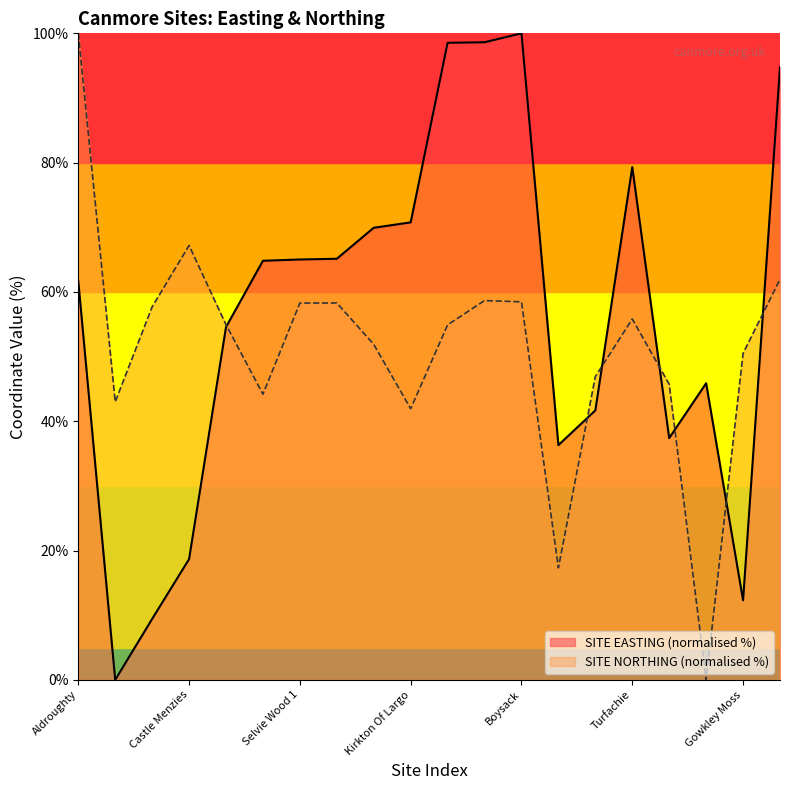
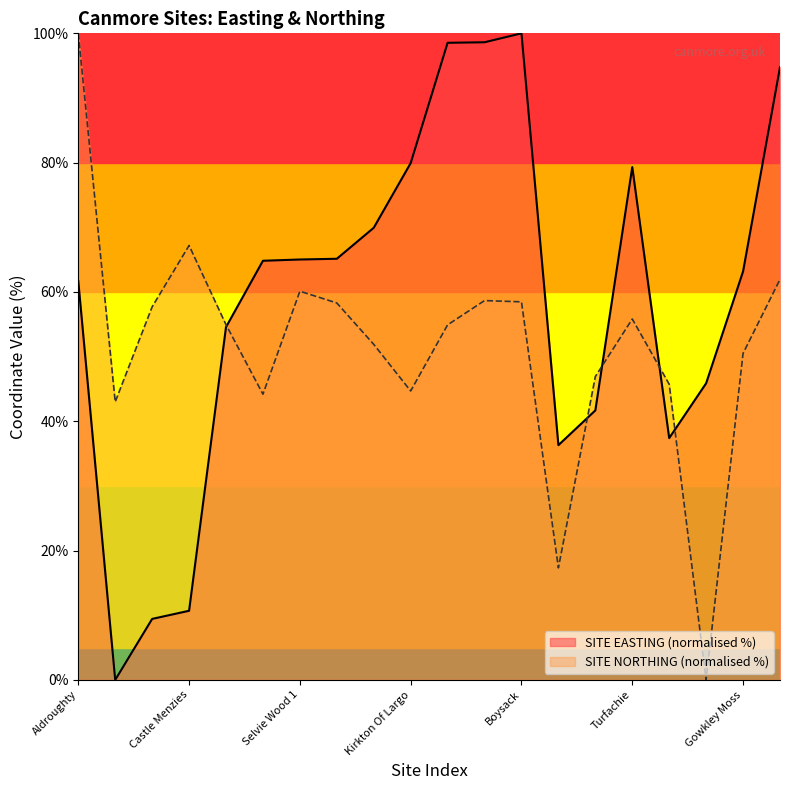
  {
    "SITE EASTING (normalised %)": {
      "Aldroughty": "62%",
-     "Castle Menzies": "19%",
+     "Castle Menzies": "11%",
      "Selvie Wood 1": "65%",
-     "Kirkton Of Largo": "71%",
+     "Kirkton Of Largo": "80%",
      "Boysack": "100%",
      "Turfachie": "79%",
-     "Gowkley Moss": "12%"
+     "Gowkley Moss": "63%"
    },
    "SITE NORTHING (normalised %)": {
      "Aldroughty": "100%",
      "Castle Menzies": "67%",
-     "Selvie Wood 1": "58%",
-     "Kirkton Of Largo": "42%",
+     "Selvie Wood 1": "60%",
+     "Kirkton Of Largo": "45%",
      "Boysack": "58%",
      "Turfachie": "56%",
      "Gowkley Moss": "50%"
    }
  }
